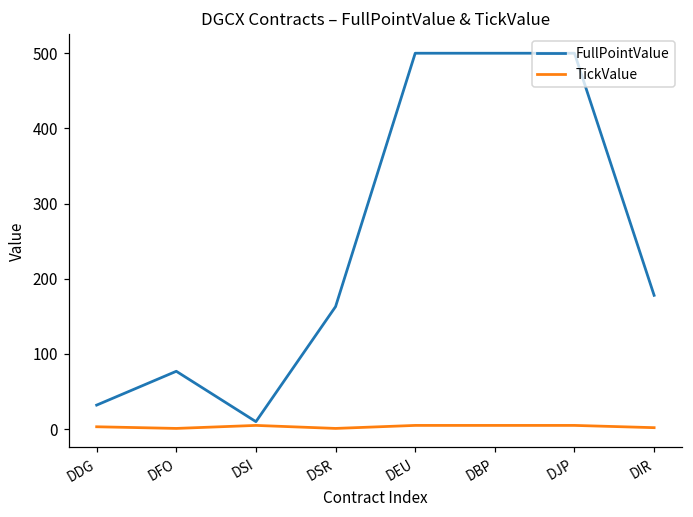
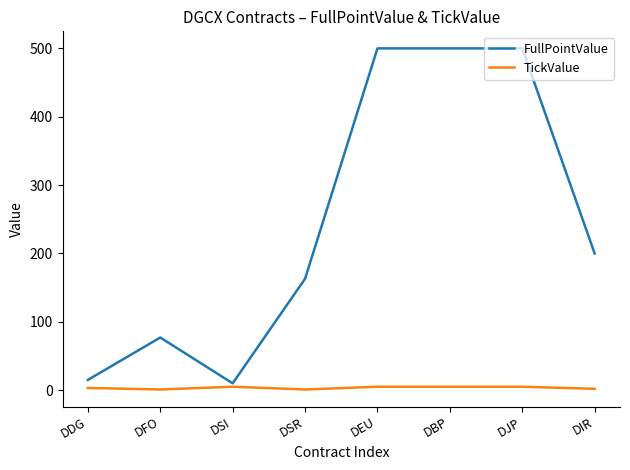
  {
    "FullPointValue": {
-     "DDG": 30,
+     "DDG": 20,
      "DFO": 80,
      "DSI": 10,
      "DSR": 160,
      "DEU": 500,
      "DBP": 500,
-     "DIR": 180
+     "DIR": 200
    },
    "TickValue": {
      "DDG": 0,
      "DFO": 0,
      "DSI": 10,
      "DSR": 0,
      "DEU": 10,
      "DBP": 10,
      "DJP": 10,
      "DIR": 0
    }
  }
